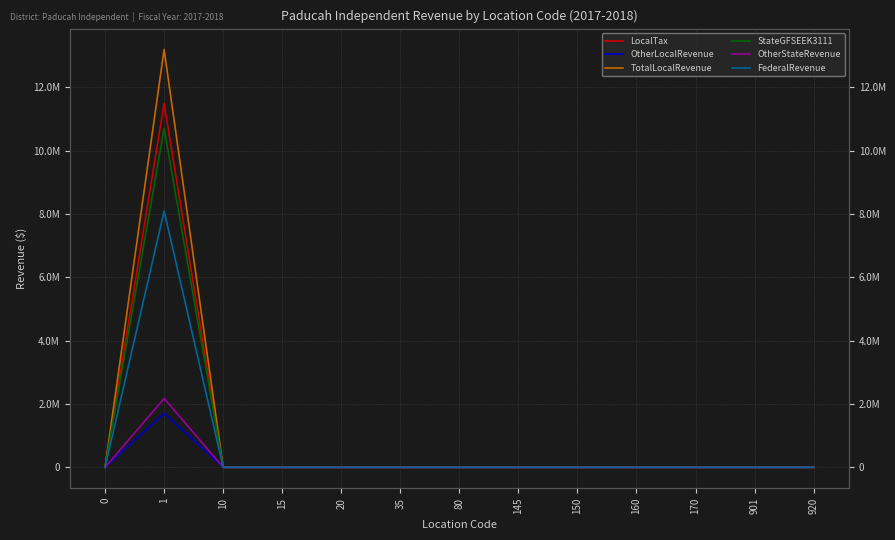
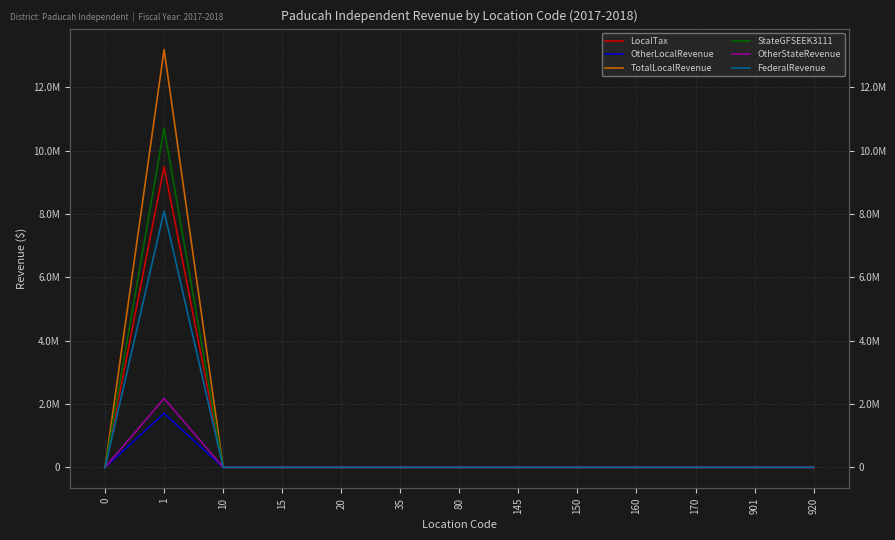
  {
    "LocalTax": {
-     "1": 11500000
+     "1": 9500000
    },
    "OtherLocalRevenue": {
      "1": 1700000
    },
    "TotalLocalRevenue": {
      "1": 13200000
    },
    "StateGFSEEK3111": {
      "1": 10700000
    },
    "OtherStateRevenue": {
      "1": 2200000
    },
    "FederalRevenue": {
      "1": 8100000
    }
  }
